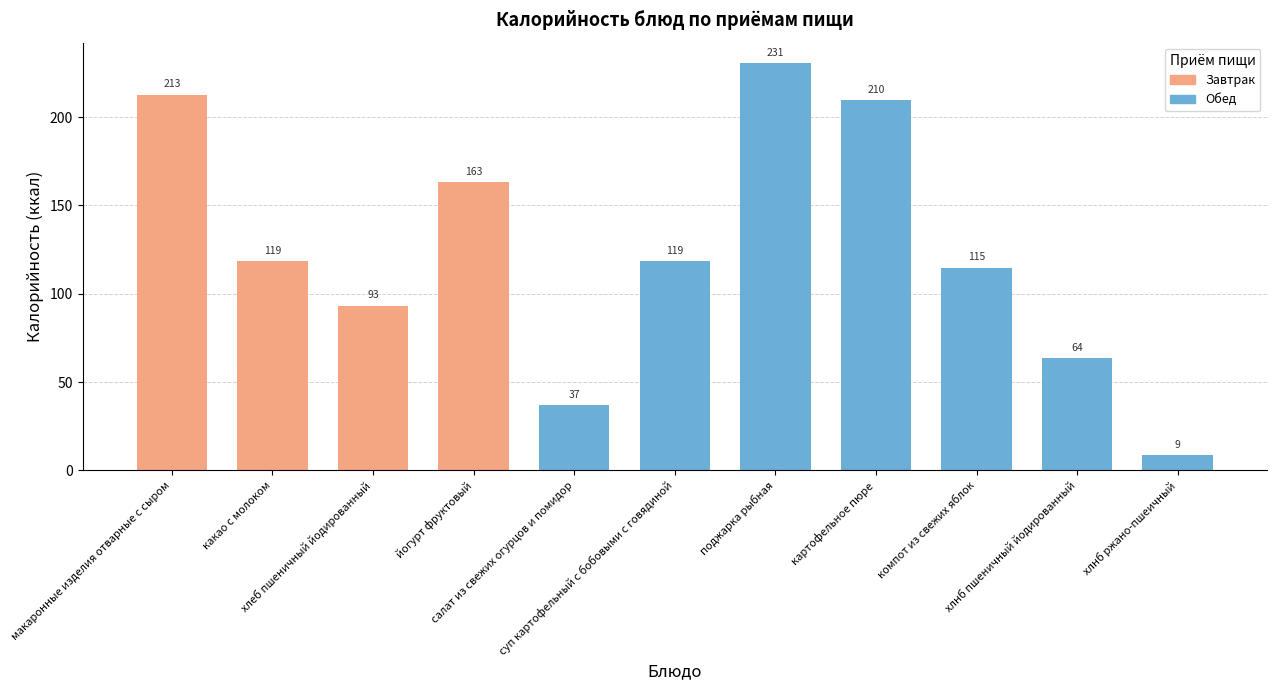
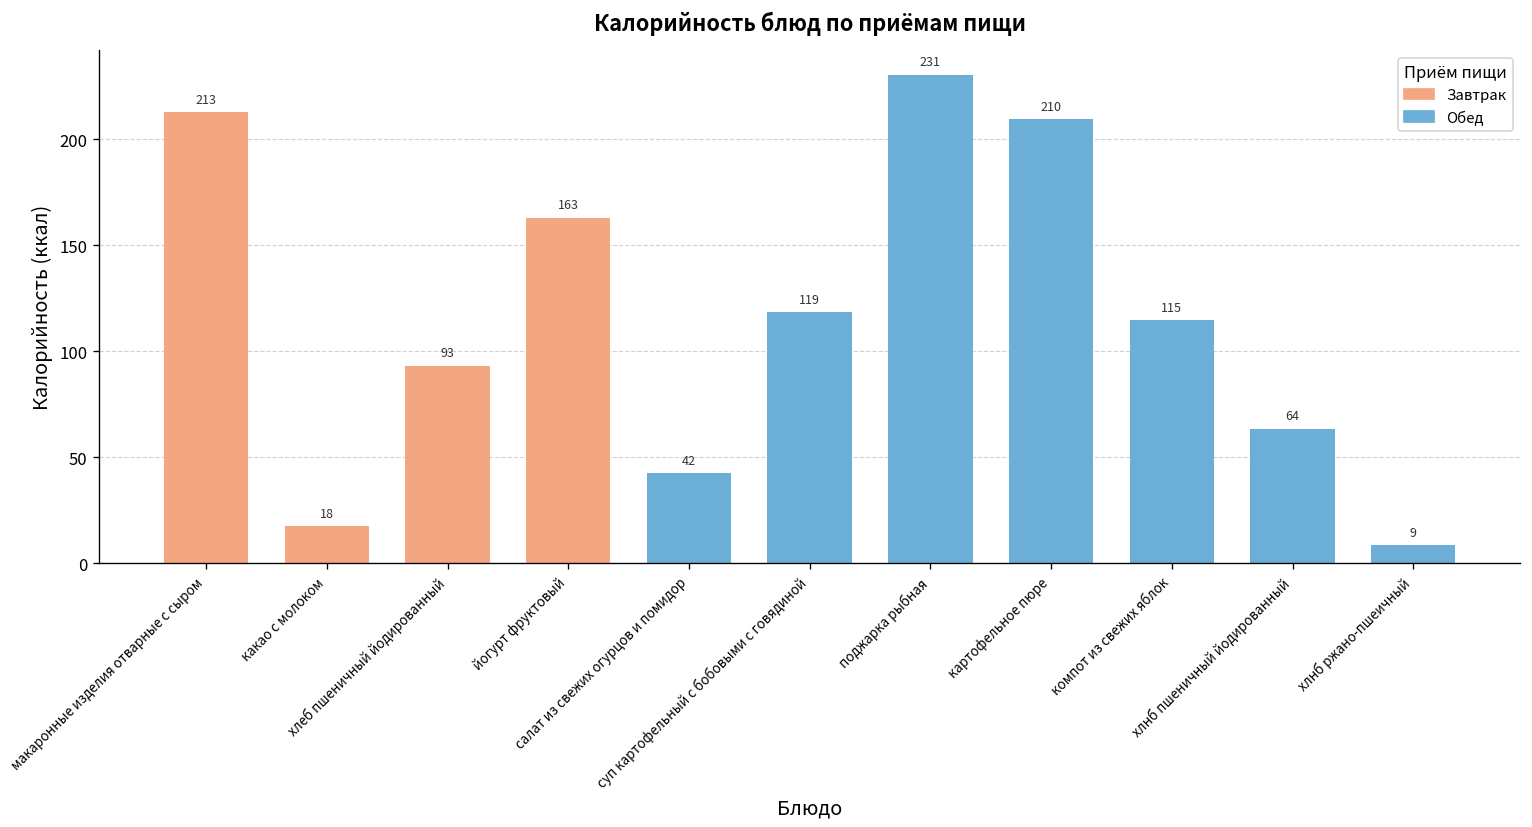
  {
    "макаронные изделия отварные с сыром": 213,
-   "какао с молоком": 119,
+   "какао с молоком": 18,
    "хлеб пшеничный йодированный": 93,
    "йогурт фруктовый": 163,
-   "салат из свежих огурцов и помидор": 37,
+   "салат из свежих огурцов и помидор": 42,
    "суп картофельный с бобовыми с говядиной": 119,
    "поджарка рыбная": 231,
    "картофельное пюре": 210,
    "компот из свежих яблок": 115,
    "хлнб пшеничный йодированный": 64,
    "хлнб ржано-пшеичный": 9
  }
